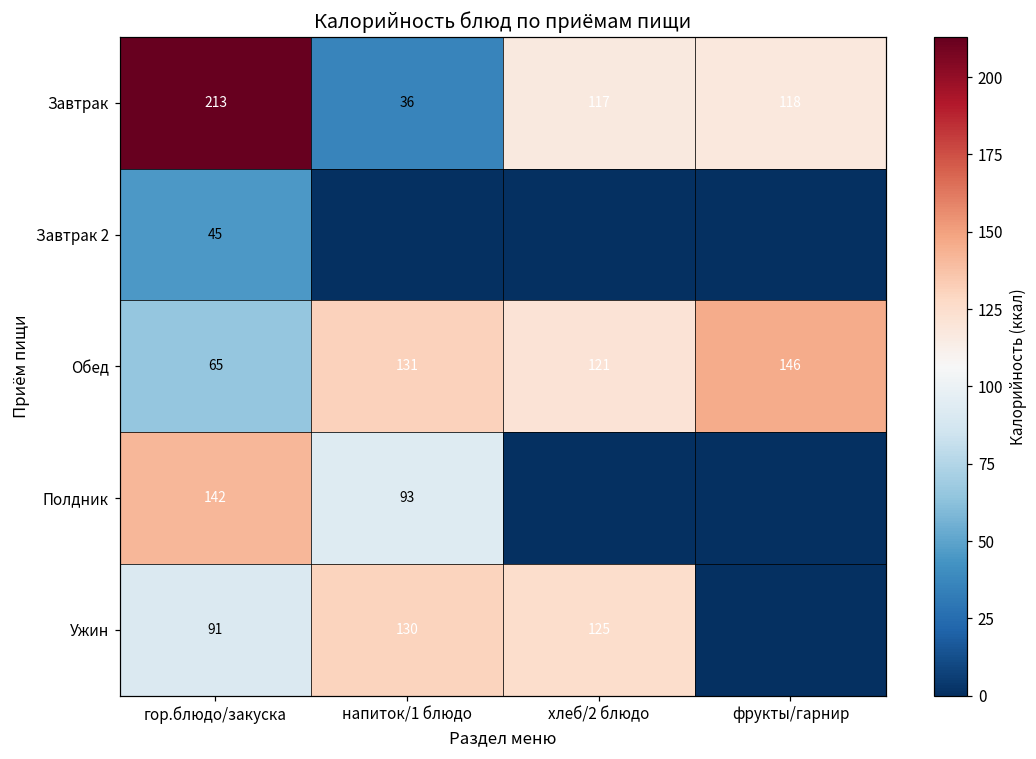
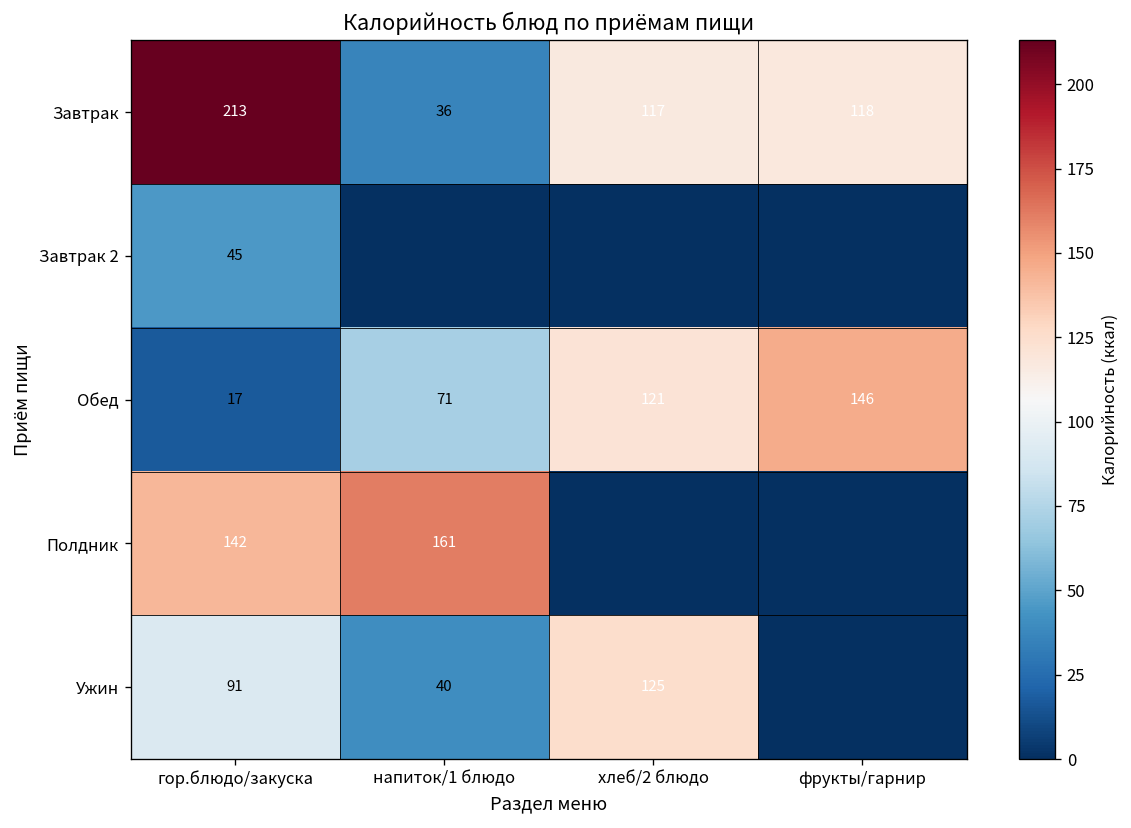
  {
    "Завтрак": {
      "гор.блюдо/закуска": 213,
      "напиток/1 блюдо": 36
    },
    "Завтрак 2": {
      "гор.блюдо/закуска": 45
    },
    "Обед": {
-     "гор.блюдо/закуска": 65,
-     "напиток/1 блюдо": 131,
+     "гор.блюдо/закуска": 17,
+     "напиток/1 блюдо": 71,
      "фрукты/гарнир": 146
    },
    "Полдник": {
      "гор.блюдо/закуска": 142,
-     "напиток/1 блюдо": 93
+     "напиток/1 блюдо": 161
    },
    "Ужин": {
      "гор.блюдо/закуска": 91,
-     "напиток/1 блюдо": 130,
+     "напиток/1 блюдо": 40,
      "хлеб/2 блюдо": 125
    }
  }
